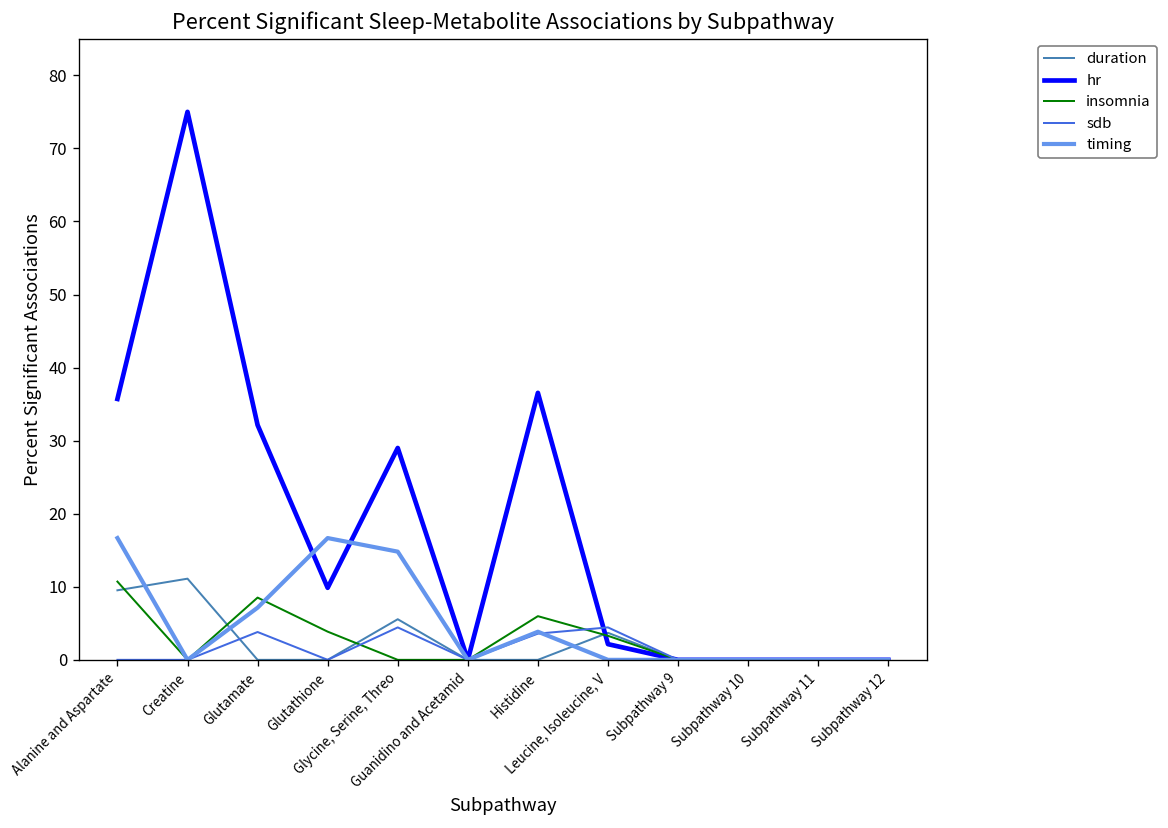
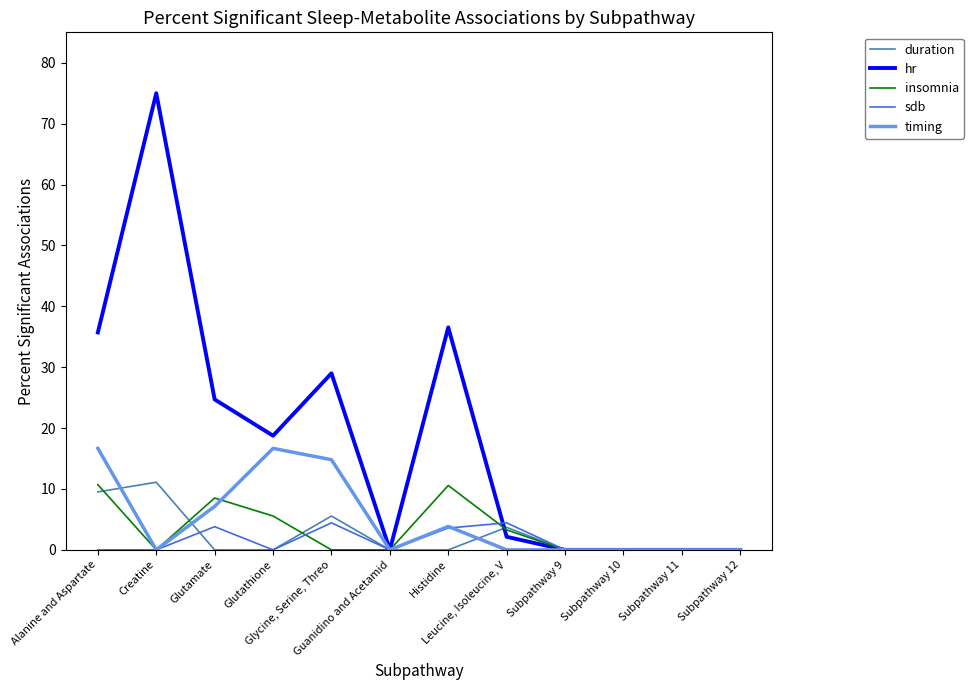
  {
    "hr": {
      "Alanine and Aspartate": 36,
      "Creatine": 75,
-     "Glutamate": 32,
-     "Glutathione": 10,
+     "Glutamate": 25,
+     "Glutathione": 19,
      "Glycine, Serine, Threo": 29,
      "Histidine": 37,
      "Leucine, Isoleucine, V": 2
    },
    "insomnia": {
      "Alanine and Aspartate": 11,
      "Glutamate": 9,
-     "Glutathione": 4,
+     "Glutathione": 6,
      "Glycine, Serine, Threo": 0,
-     "Histidine": 6
+     "Histidine": 11
    }
  }
